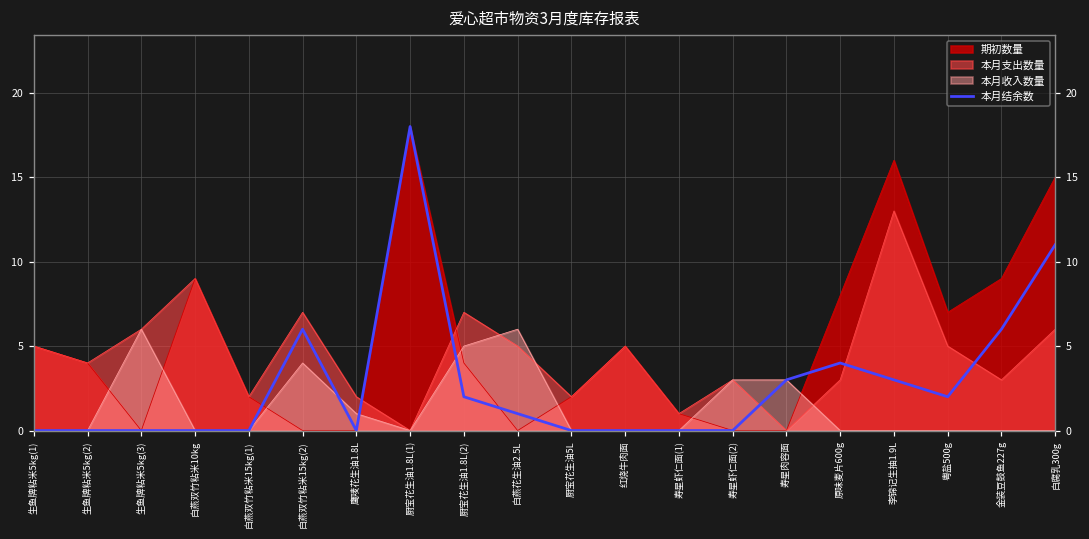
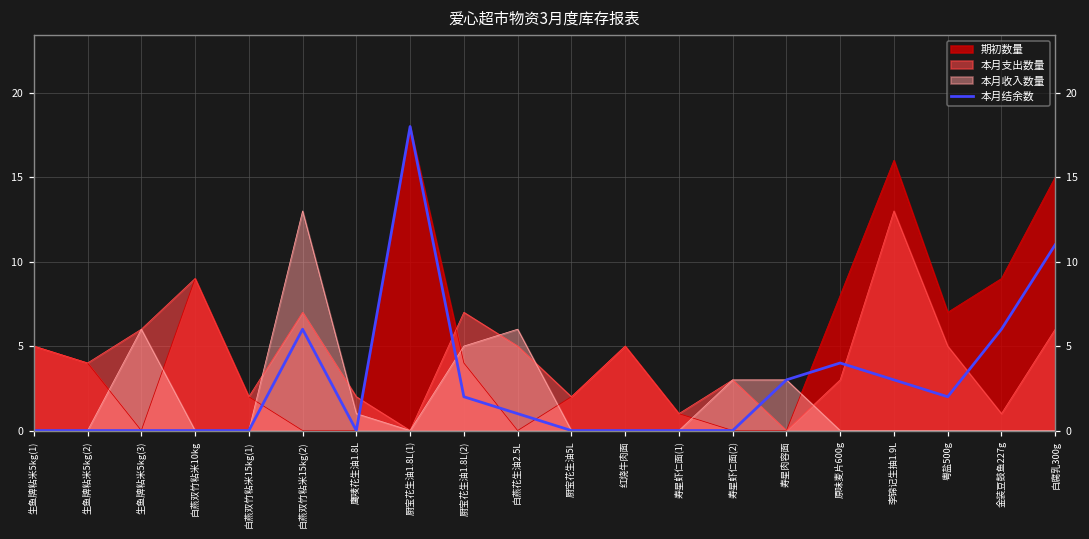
  {
    "期初数量": {
      "白燕双竹粘米15kg(2)": 0,
      "厨宝花生油1.8L(2)": 4,
      "白燕花生油2.5L": 0,
      "原味麦片600g": 8,
      "李锦记生抽1.9L": 16,
      "粤盐500g": 7,
      "金装豆鼓鱼227g": 9,
      "白腐乳300g": 15
    },
    "本月支出数量": {
      "白燕双竹粘米15kg(2)": 7,
      "鹰唛花生油1.8L": 2,
      "厨宝花生油1.8L(2)": 7,
      "白燕花生油2.5L": 5,
      "原味麦片600g": 3,
      "李锦记生抽1.9L": 13,
      "粤盐500g": 5,
-     "金装豆鼓鱼227g": 3,
+     "金装豆鼓鱼227g": 1,
      "白腐乳300g": 6
    },
    "本月收入数量": {
-     "白燕双竹粘米15kg(2)": 4,
+     "白燕双竹粘米15kg(2)": 13,
      "鹰唛花生油1.8L": 1,
      "厨宝花生油1.8L(2)": 5,
      "白燕花生油2.5L": 6,
      "原味麦片600g": 0,
      "李锦记生抽1.9L": 0,
      "粤盐500g": 0,
      "金装豆鼓鱼227g": 0,
      "白腐乳300g": 0
    },
    "本月结余数": {
      "白燕双竹粘米15kg(2)": 6,
      "厨宝花生油1.8L(2)": 2,
      "白燕花生油2.5L": 1,
      "原味麦片600g": 4,
      "李锦记生抽1.9L": 3,
      "粤盐500g": 2,
      "金装豆鼓鱼227g": 6,
      "白腐乳300g": 11
    }
  }
